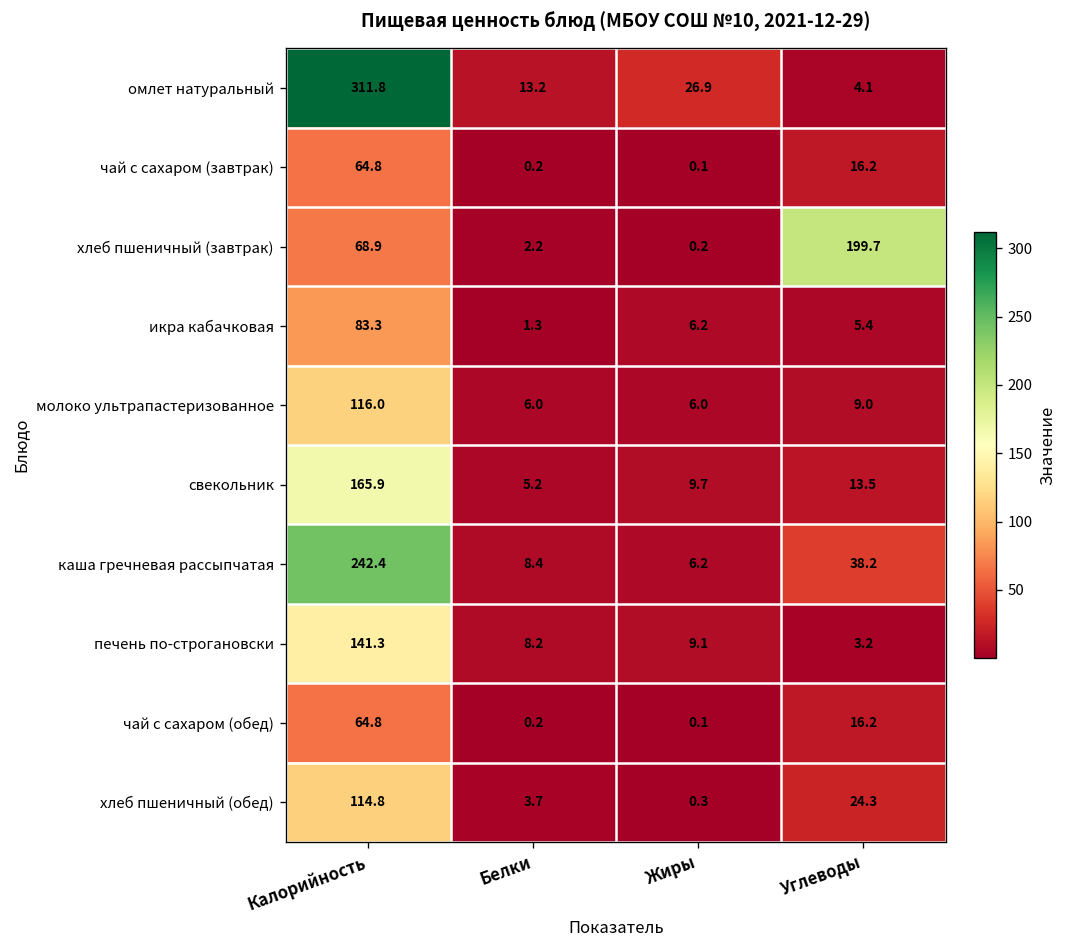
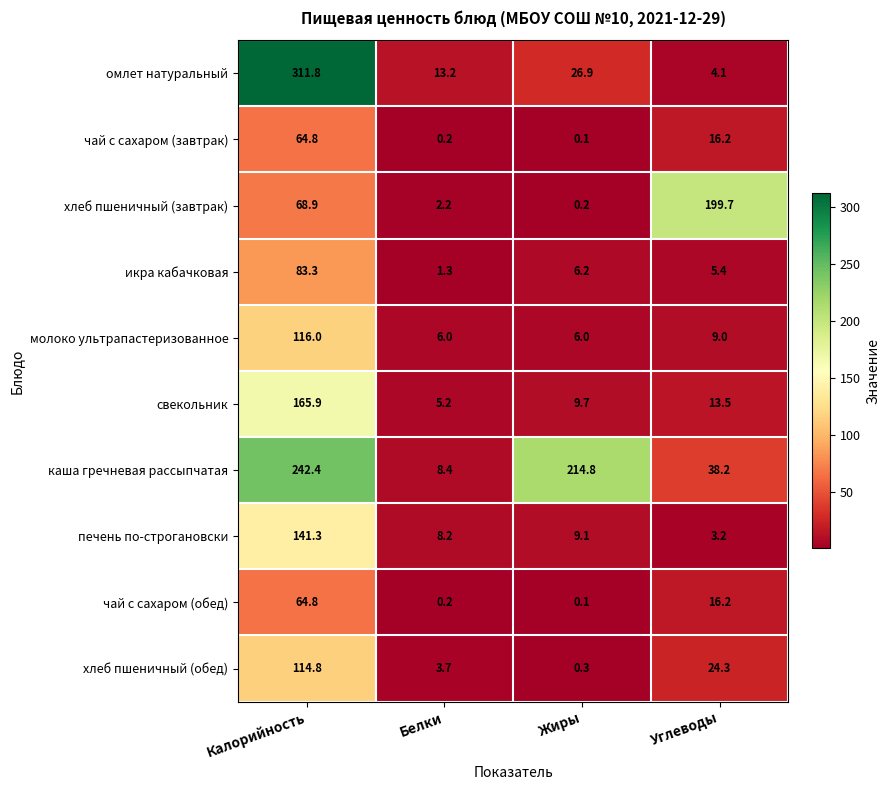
  {
    "омлет натуральный": {
      "Калорийность": 311.8,
      "Белки": 13.2,
      "Жиры": 26.9,
      "Углеводы": 4.1
    },
    "чай с сахаром (завтрак)": {
      "Калорийность": 64.8,
      "Белки": 0.2,
      "Жиры": 0.1,
      "Углеводы": 16.2
    },
    "хлеб пшеничный (завтрак)": {
      "Калорийность": 68.9,
      "Белки": 2.2,
      "Жиры": 0.2,
      "Углеводы": 199.7
    },
    "икра кабачковая": {
      "Калорийность": 83.3,
      "Белки": 1.3,
      "Жиры": 6.2,
      "Углеводы": 5.4
    },
    "молоко ультрапастеризованное": {
      "Калорийность": 116.0,
      "Белки": 6.0,
      "Жиры": 6.0,
      "Углеводы": 9.0
    },
    "свекольник": {
      "Калорийность": 165.9,
      "Белки": 5.2,
      "Жиры": 9.7,
      "Углеводы": 13.5
    },
    "каша гречневая рассыпчатая": {
      "Калорийность": 242.4,
      "Белки": 8.4,
-     "Жиры": 6.2,
+     "Жиры": 214.8,
      "Углеводы": 38.2
    },
    "печень по-строгановски": {
      "Калорийность": 141.3,
      "Белки": 8.2,
      "Жиры": 9.1,
      "Углеводы": 3.2
    },
    "чай с сахаром (обед)": {
      "Калорийность": 64.8,
      "Белки": 0.2,
      "Жиры": 0.1,
      "Углеводы": 16.2
    },
    "хлеб пшеничный (обед)": {
      "Калорийность": 114.8,
      "Белки": 3.7,
      "Жиры": 0.3,
      "Углеводы": 24.3
    }
  }
